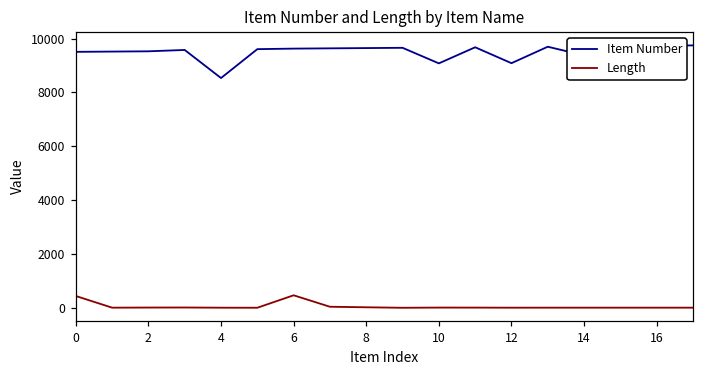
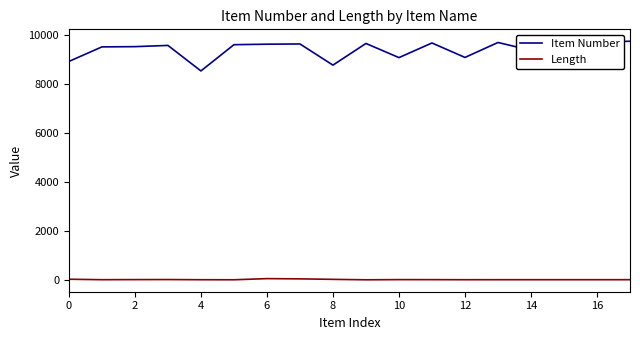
  {
    "Item Number": {
-     "0": 9500,
+     "0": 8900,
      "2": 9500,
      "4": 8500,
      "6": 9600,
-     "8": 9700,
+     "8": 8800,
      "10": 9100,
      "12": 9100
    },
    "Length": {
-     "0": 400,
+     "0": 0,
      "2": 0,
      "4": 0,
-     "6": 500,
+     "6": 100,
      "8": 0,
      "10": 0,
      "12": 0,
      "14": 0,
      "16": 0
    }
  }
